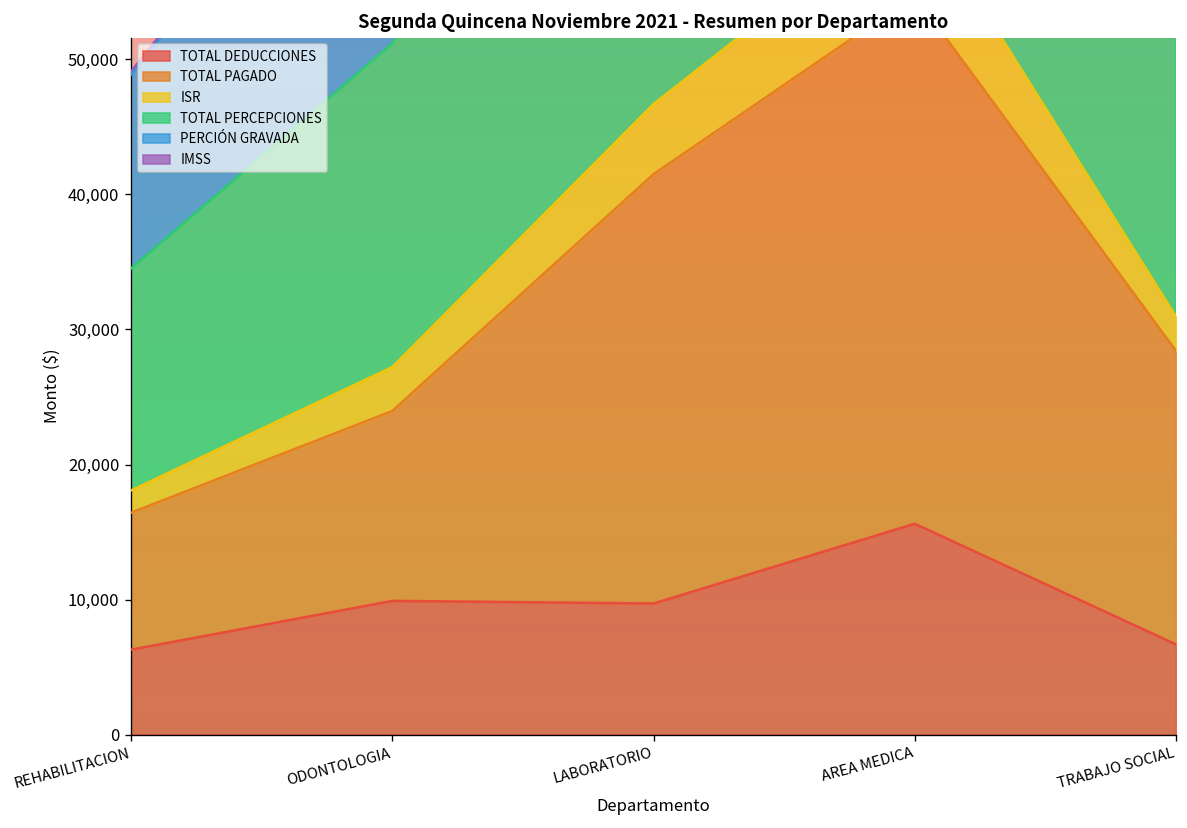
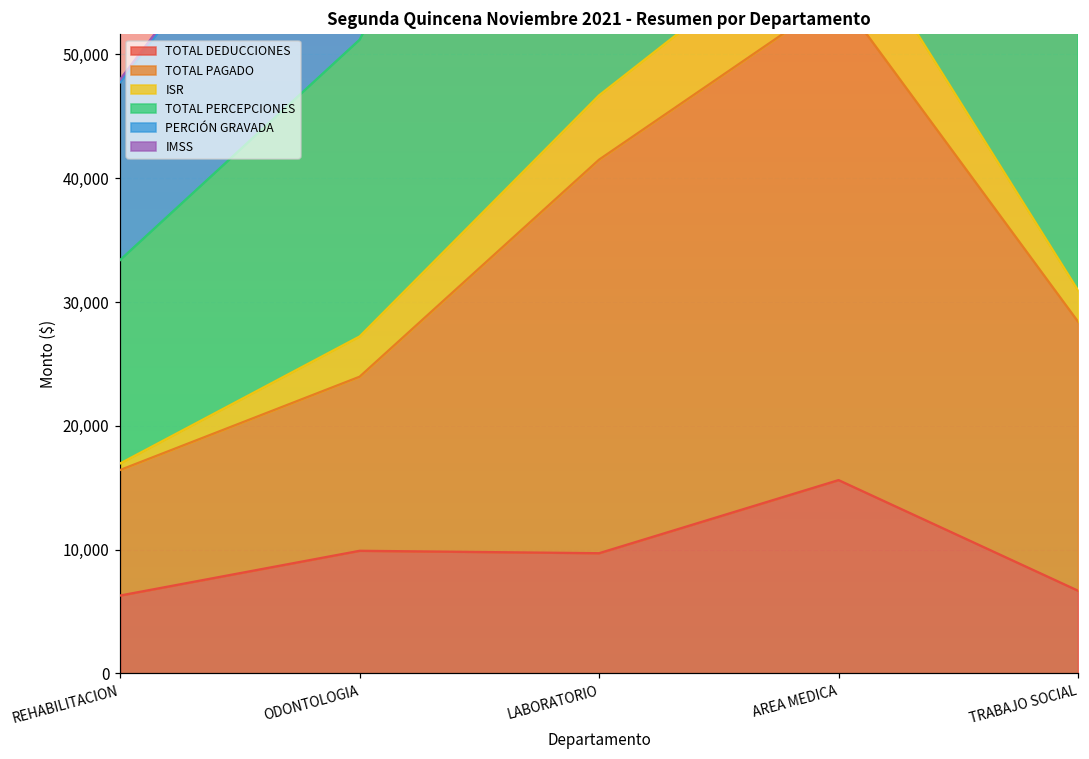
  {
    "ISR": {
-     "REHABILITACION": "1,600",
+     "REHABILITACION": "500",
      "ODONTOLOGIA": "3,300",
      "LABORATORIO": "5,200",
      "TRABAJO SOCIAL": "2,500"
    },
    "TOTAL PERCEPCIONES": {
      "REHABILITACION": "16,400",
      "ODONTOLOGIA": "24,000"
    },
    "PERCIÓN GRAVADA": {
      "REHABILITACION": "14,400"
    },
    "IMSS": {
      "REHABILITACION": "200"
    }
  }
